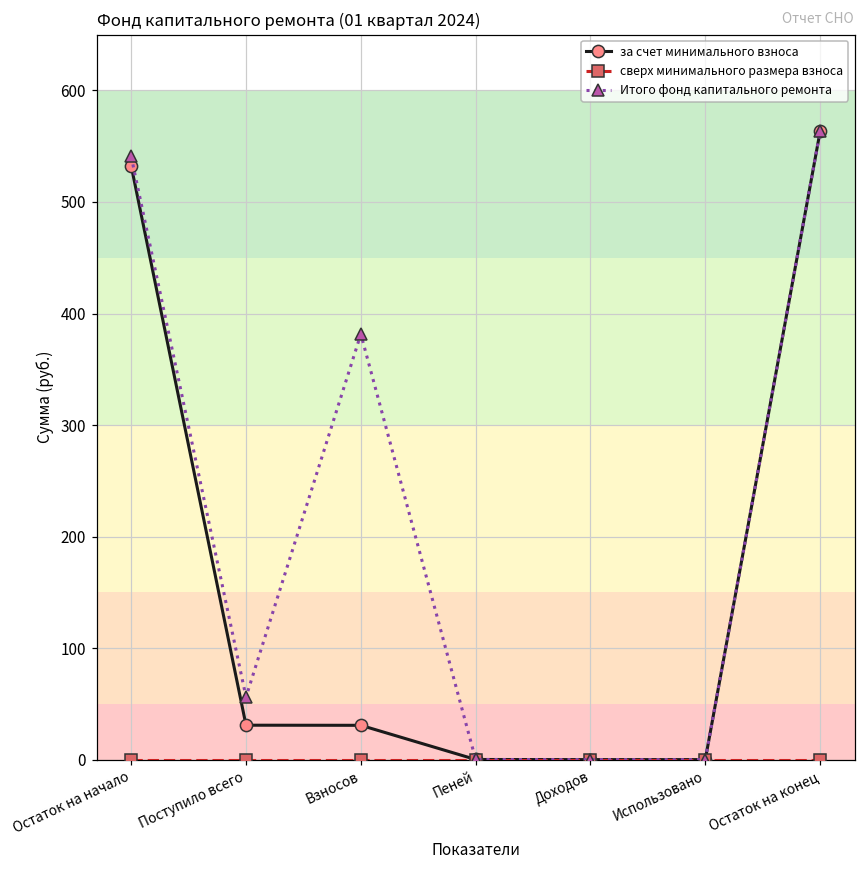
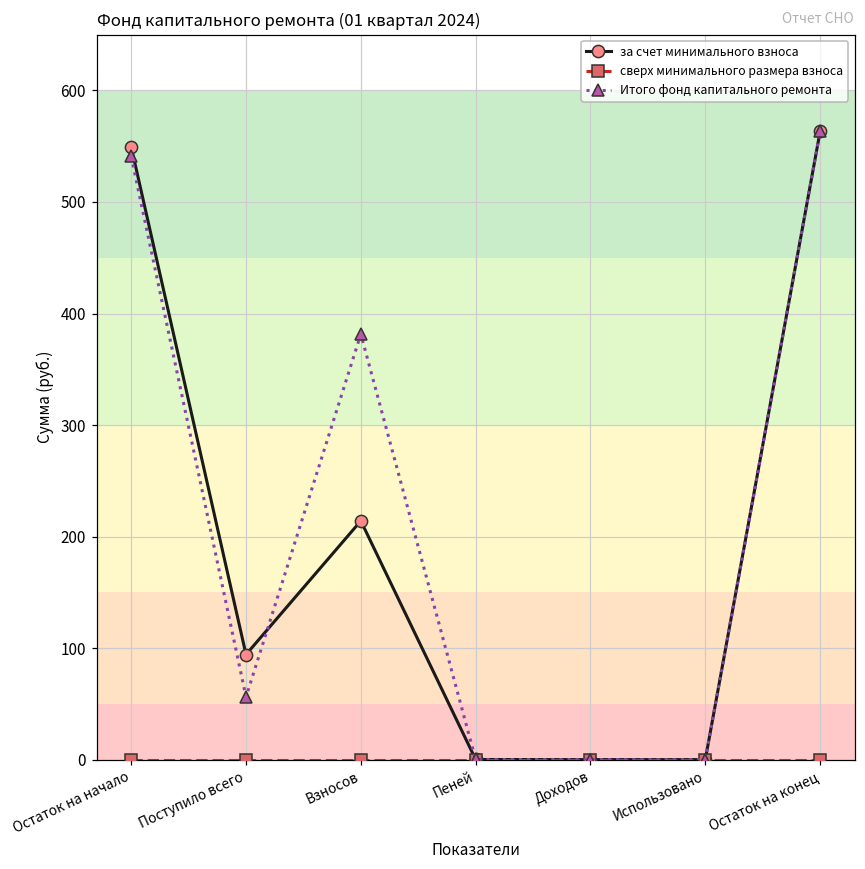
  {
    "за счет минимального взноса": {
-     "Остаток на начало": 532,
-     "Поступило всего": 31,
-     "Взносов": 31
+     "Остаток на начало": 550,
+     "Поступило всего": 94,
+     "Взносов": 214
    },
    "сверх минимального размера взноса": {
      "Остаток на начало": 0,
      "Поступило всего": 0,
      "Взносов": 0,
      "Остаток на конец": 0
    },
    "Итого фонд капитального ремонта": {
      "Остаток на начало": 541,
      "Поступило всего": 56,
      "Взносов": 382
    }
  }
